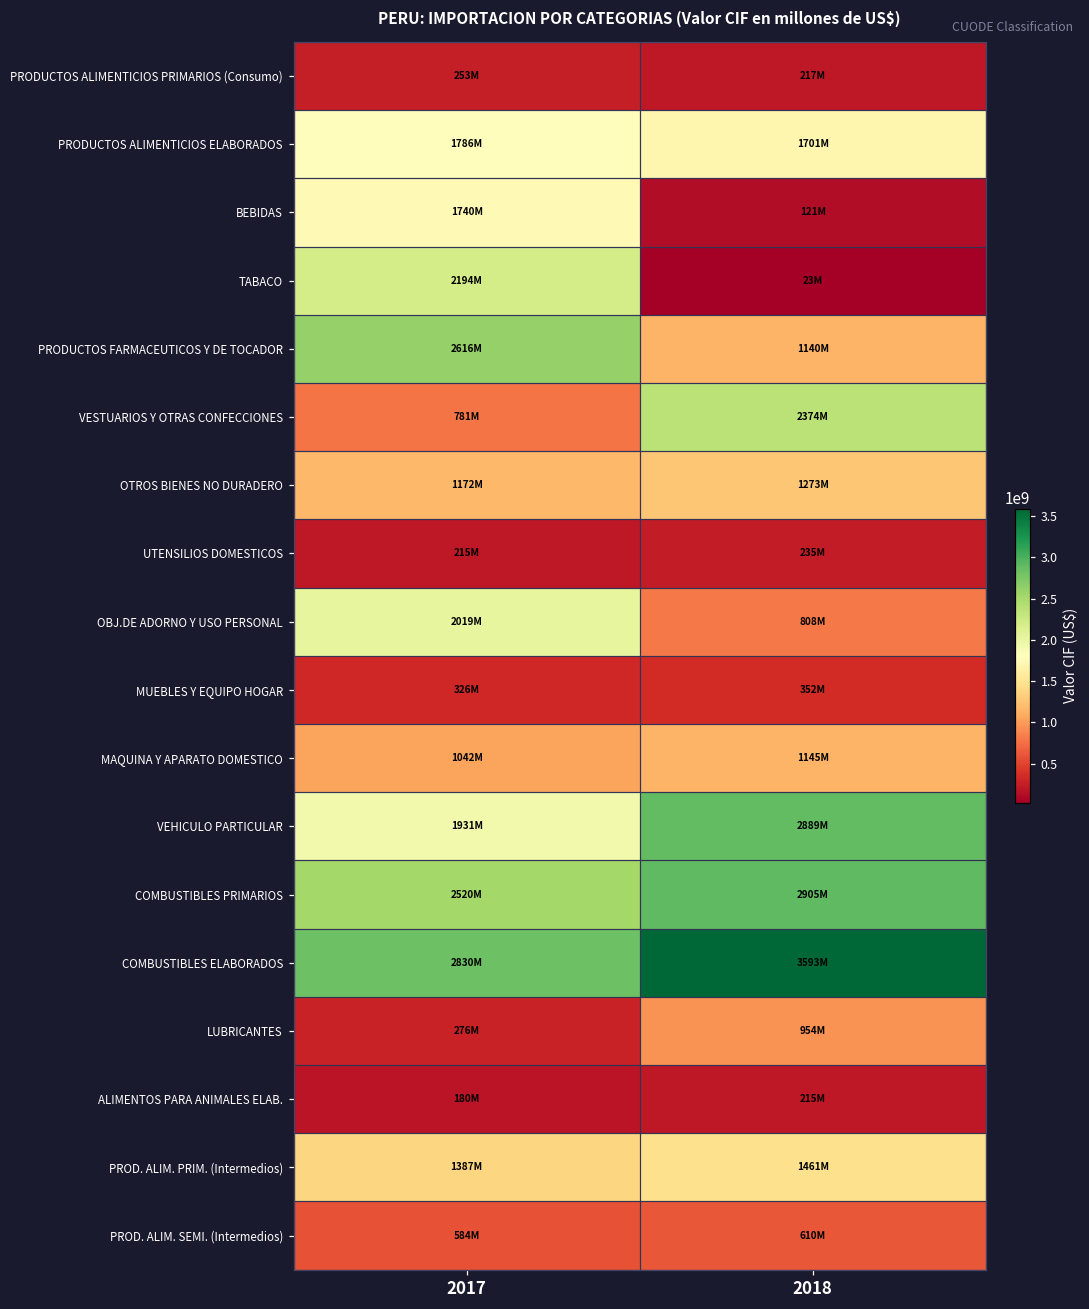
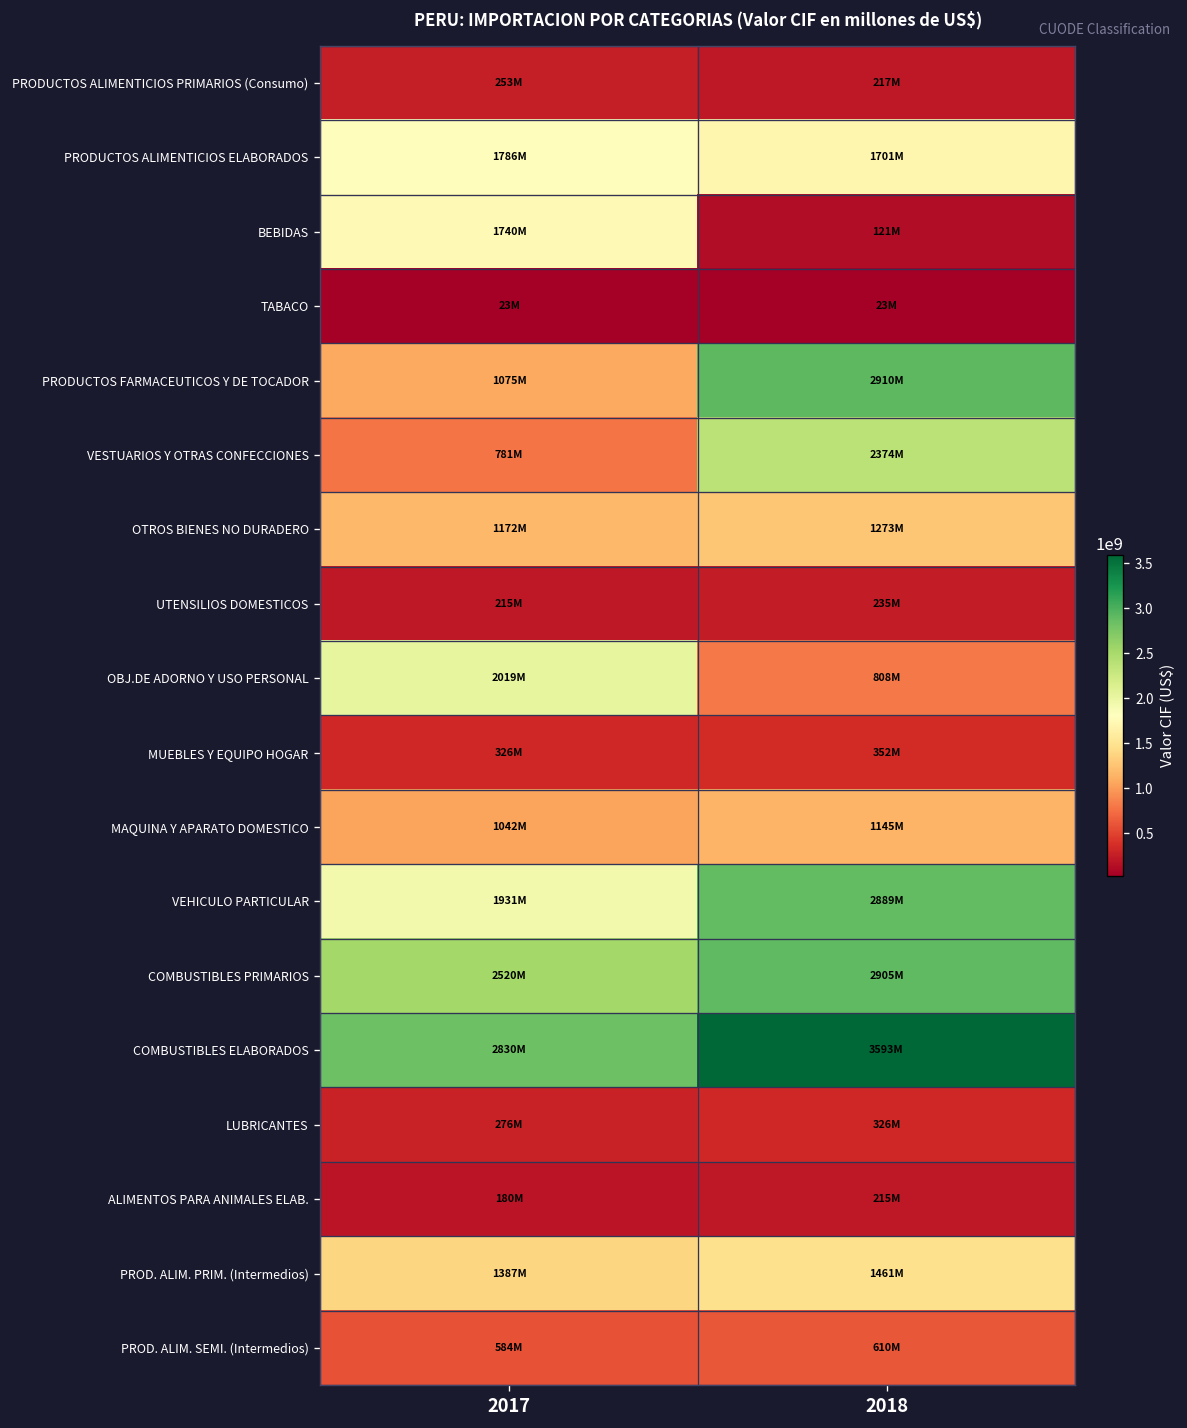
  {
    "PRODUCTOS ALIMENTICIOS PRIMARIOS (Consumo)": {
      "2017": "253M",
      "2018": "217M"
    },
    "PRODUCTOS ALIMENTICIOS ELABORADOS": {
      "2017": "1786M",
      "2018": "1701M"
    },
    "BEBIDAS": {
      "2017": "1740M",
      "2018": "121M"
    },
    "TABACO": {
-     "2017": "2194M",
+     "2017": "23M",
      "2018": "23M"
    },
    "PRODUCTOS FARMACEUTICOS Y DE TOCADOR": {
-     "2017": "2616M",
-     "2018": "1140M"
+     "2017": "1075M",
+     "2018": "2910M"
    },
    "VESTUARIOS Y OTRAS CONFECCIONES": {
      "2017": "781M",
      "2018": "2374M"
    },
    "OTROS BIENES NO DURADERO": {
      "2017": "1172M",
      "2018": "1273M"
    },
    "UTENSILIOS DOMESTICOS": {
      "2017": "215M",
      "2018": "235M"
    },
    "OBJ.DE ADORNO Y USO PERSONAL": {
      "2017": "2019M",
      "2018": "808M"
    },
    "MUEBLES Y EQUIPO HOGAR": {
      "2017": "326M",
      "2018": "352M"
    },
    "MAQUINA Y APARATO DOMESTICO": {
      "2017": "1042M",
      "2018": "1145M"
    },
    "VEHICULO PARTICULAR": {
      "2017": "1931M",
      "2018": "2889M"
    },
    "COMBUSTIBLES PRIMARIOS": {
      "2017": "2520M",
      "2018": "2905M"
    },
    "COMBUSTIBLES ELABORADOS": {
      "2017": "2830M",
      "2018": "3593M"
    },
    "LUBRICANTES": {
      "2017": "276M",
-     "2018": "954M"
+     "2018": "326M"
    },
    "ALIMENTOS PARA ANIMALES ELAB.": {
      "2017": "180M",
      "2018": "215M"
    },
    "PROD. ALIM. PRIM. (Intermedios)": {
      "2017": "1387M",
      "2018": "1461M"
    },
    "PROD. ALIM. SEMI. (Intermedios)": {
      "2017": "584M",
      "2018": "610M"
    }
  }
